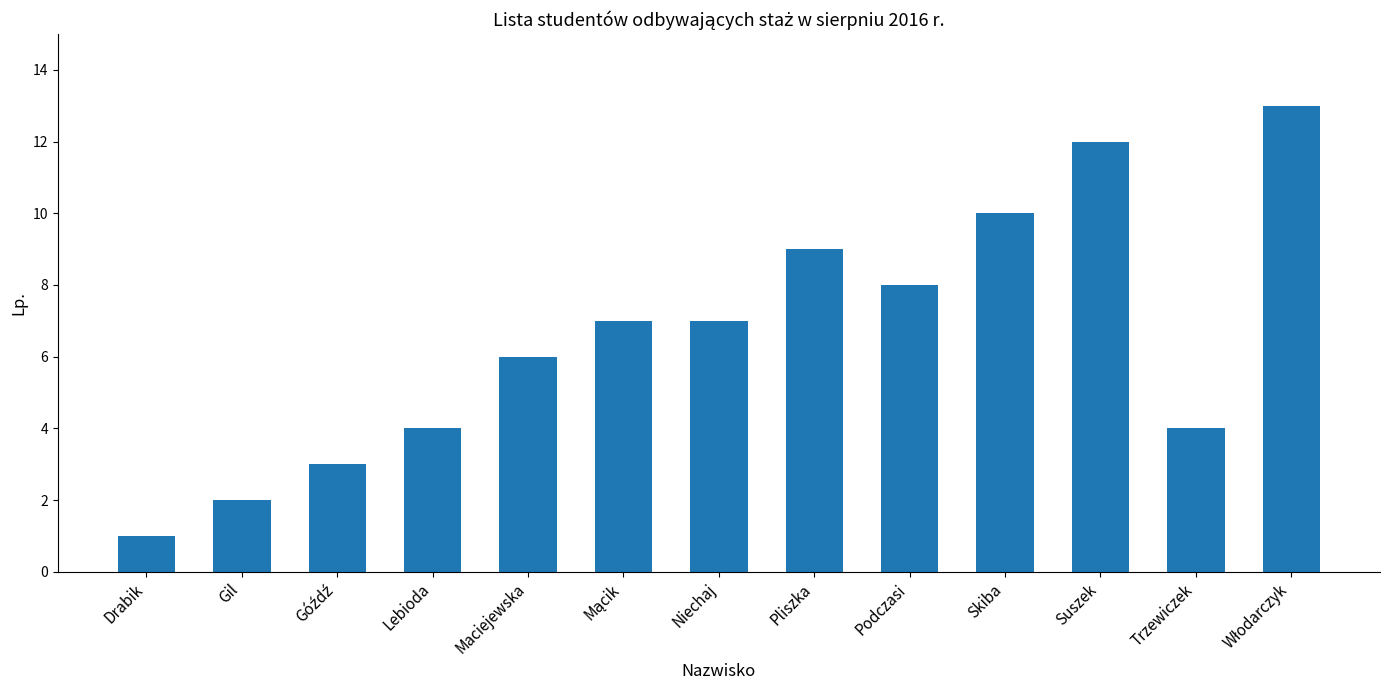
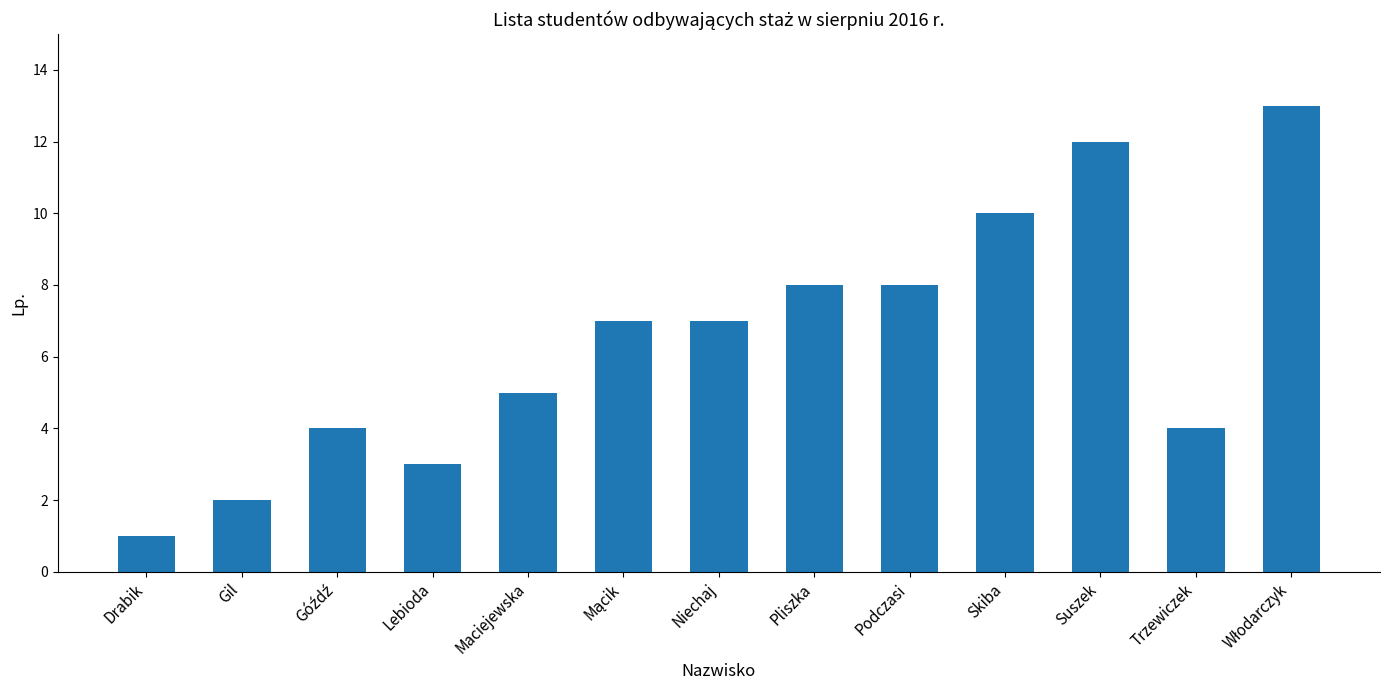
  {
    "Drabik": 1,
    "Gil": 2,
-   "Góźdź": 3,
-   "Lebioda": 4,
-   "Maciejewska": 6,
+   "Góźdź": 4,
+   "Lebioda": 3,
+   "Maciejewska": 5,
    "Mącik": 7,
    "Niechaj": 7,
-   "Pliszka": 9,
+   "Pliszka": 8,
    "Podczasi": 8,
    "Skiba": 10,
    "Suszek": 12,
    "Trzewiczek": 4,
    "Włodarczyk": 13
  }
